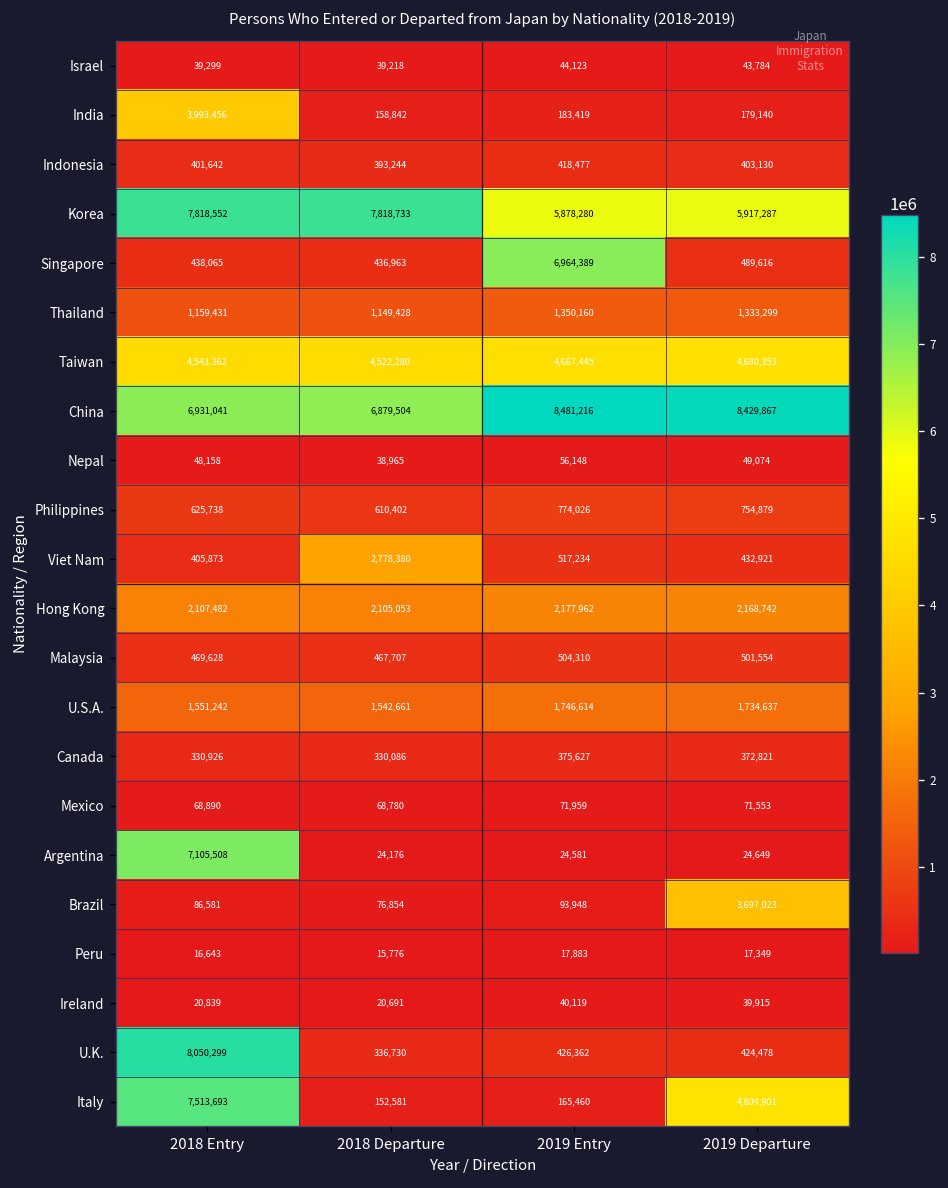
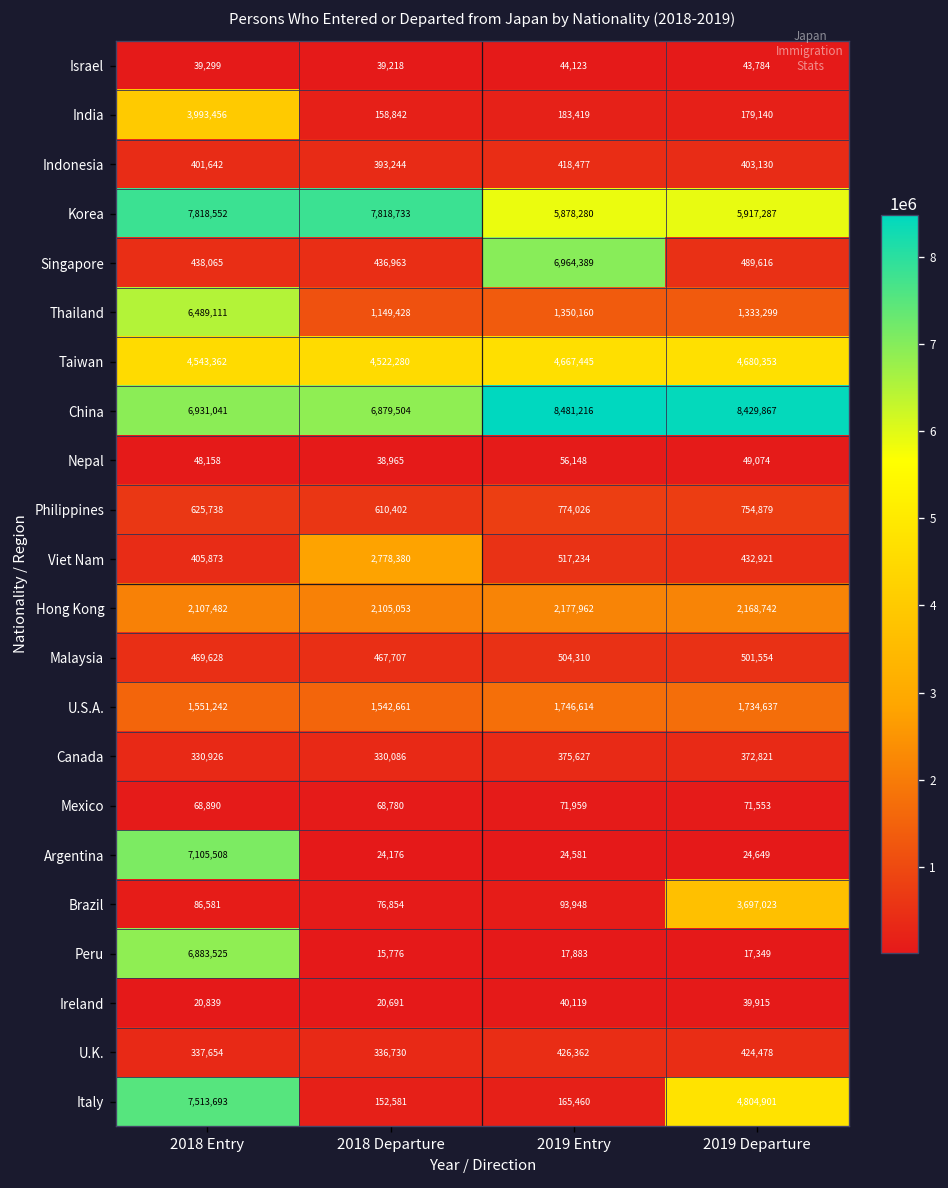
  {
    "Israel": {
      "2018 Entry": "39,299",
      "2018 Departure": "39,218",
      "2019 Entry": "44,123",
      "2019 Departure": "43,784"
    },
    "India": {
      "2018 Entry": "3,993,456",
      "2018 Departure": "158,842",
      "2019 Entry": "183,419",
      "2019 Departure": "179,140"
    },
    "Indonesia": {
      "2018 Entry": "401,642",
      "2018 Departure": "393,244",
      "2019 Entry": "418,477",
      "2019 Departure": "403,130"
    },
    "Korea": {
      "2018 Entry": "7,818,552",
      "2018 Departure": "7,818,733",
      "2019 Entry": "5,878,280",
      "2019 Departure": "5,917,287"
    },
    "Singapore": {
      "2018 Entry": "438,065",
      "2018 Departure": "436,963",
      "2019 Entry": "6,964,389",
      "2019 Departure": "489,616"
    },
    "Thailand": {
-     "2018 Entry": "1,159,431",
+     "2018 Entry": "6,489,111",
      "2018 Departure": "1,149,428",
      "2019 Entry": "1,350,160",
      "2019 Departure": "1,333,299"
    },
    "Taiwan": {
      "2018 Entry": "4,543,362",
      "2018 Departure": "4,522,280",
      "2019 Entry": "4,667,445",
      "2019 Departure": "4,680,353"
    },
    "China": {
      "2018 Entry": "6,931,041",
      "2018 Departure": "6,879,504",
      "2019 Entry": "8,481,216",
      "2019 Departure": "8,429,867"
    },
    "Nepal": {
      "2018 Entry": "48,158",
      "2018 Departure": "38,965",
      "2019 Entry": "56,148",
      "2019 Departure": "49,074"
    },
    "Philippines": {
      "2018 Entry": "625,738",
      "2018 Departure": "610,402",
      "2019 Entry": "774,026",
      "2019 Departure": "754,879"
    },
    "Viet Nam": {
      "2018 Entry": "405,873",
      "2018 Departure": "2,778,380",
      "2019 Entry": "517,234",
      "2019 Departure": "432,921"
    },
    "Hong Kong": {
      "2018 Entry": "2,107,482",
      "2018 Departure": "2,105,053",
      "2019 Entry": "2,177,962",
      "2019 Departure": "2,168,742"
    },
    "Malaysia": {
      "2018 Entry": "469,628",
      "2018 Departure": "467,707",
      "2019 Entry": "504,310",
      "2019 Departure": "501,554"
    },
    "U.S.A.": {
      "2018 Entry": "1,551,242",
      "2018 Departure": "1,542,661",
      "2019 Entry": "1,746,614",
      "2019 Departure": "1,734,637"
    },
    "Canada": {
      "2018 Entry": "330,926",
      "2018 Departure": "330,086",
      "2019 Entry": "375,627",
      "2019 Departure": "372,821"
    },
    "Mexico": {
      "2018 Entry": "68,890",
      "2018 Departure": "68,780",
      "2019 Entry": "71,959",
      "2019 Departure": "71,553"
    },
    "Argentina": {
      "2018 Entry": "7,105,508",
      "2018 Departure": "24,176",
      "2019 Entry": "24,581",
      "2019 Departure": "24,649"
    },
    "Brazil": {
      "2018 Entry": "86,581",
      "2018 Departure": "76,854",
      "2019 Entry": "93,948",
      "2019 Departure": "3,697,023"
    },
    "Peru": {
-     "2018 Entry": "16,643",
+     "2018 Entry": "6,883,525",
      "2018 Departure": "15,776",
      "2019 Entry": "17,883",
      "2019 Departure": "17,349"
    },
    "Ireland": {
      "2018 Entry": "20,839",
      "2018 Departure": "20,691",
      "2019 Entry": "40,119",
      "2019 Departure": "39,915"
    },
    "U.K.": {
-     "2018 Entry": "8,050,299",
+     "2018 Entry": "337,654",
      "2018 Departure": "336,730",
      "2019 Entry": "426,362",
      "2019 Departure": "424,478"
    },
    "Italy": {
      "2018 Entry": "7,513,693",
      "2018 Departure": "152,581",
      "2019 Entry": "165,460",
      "2019 Departure": "4,804,901"
    }
  }
